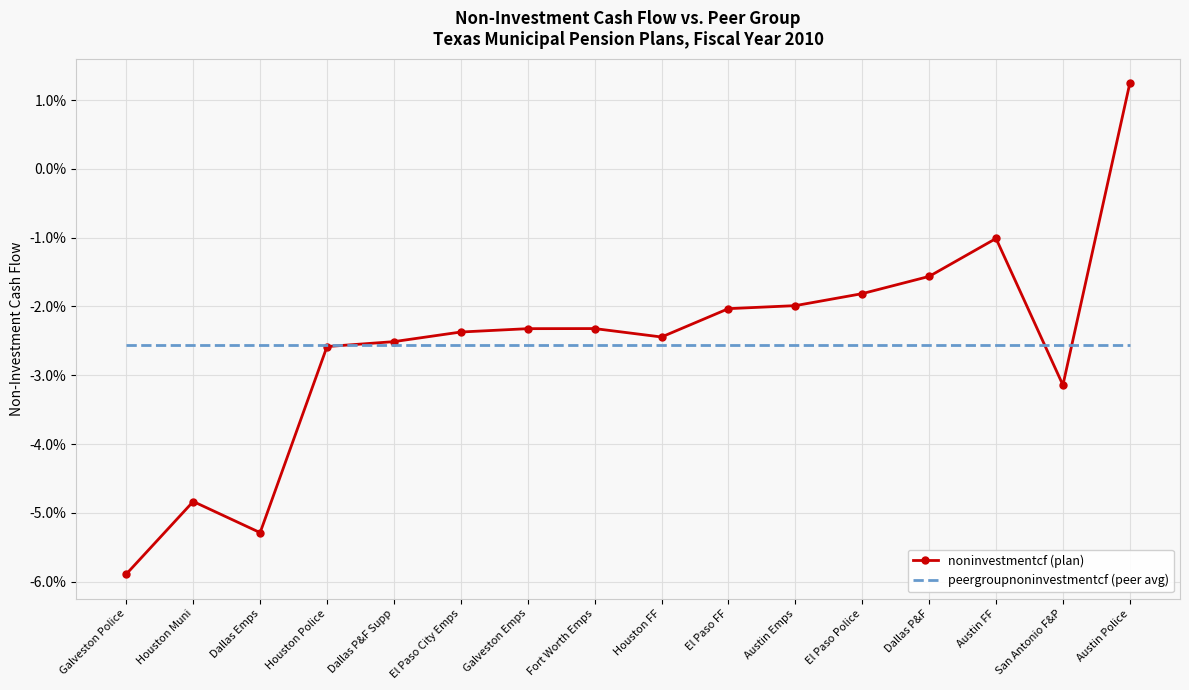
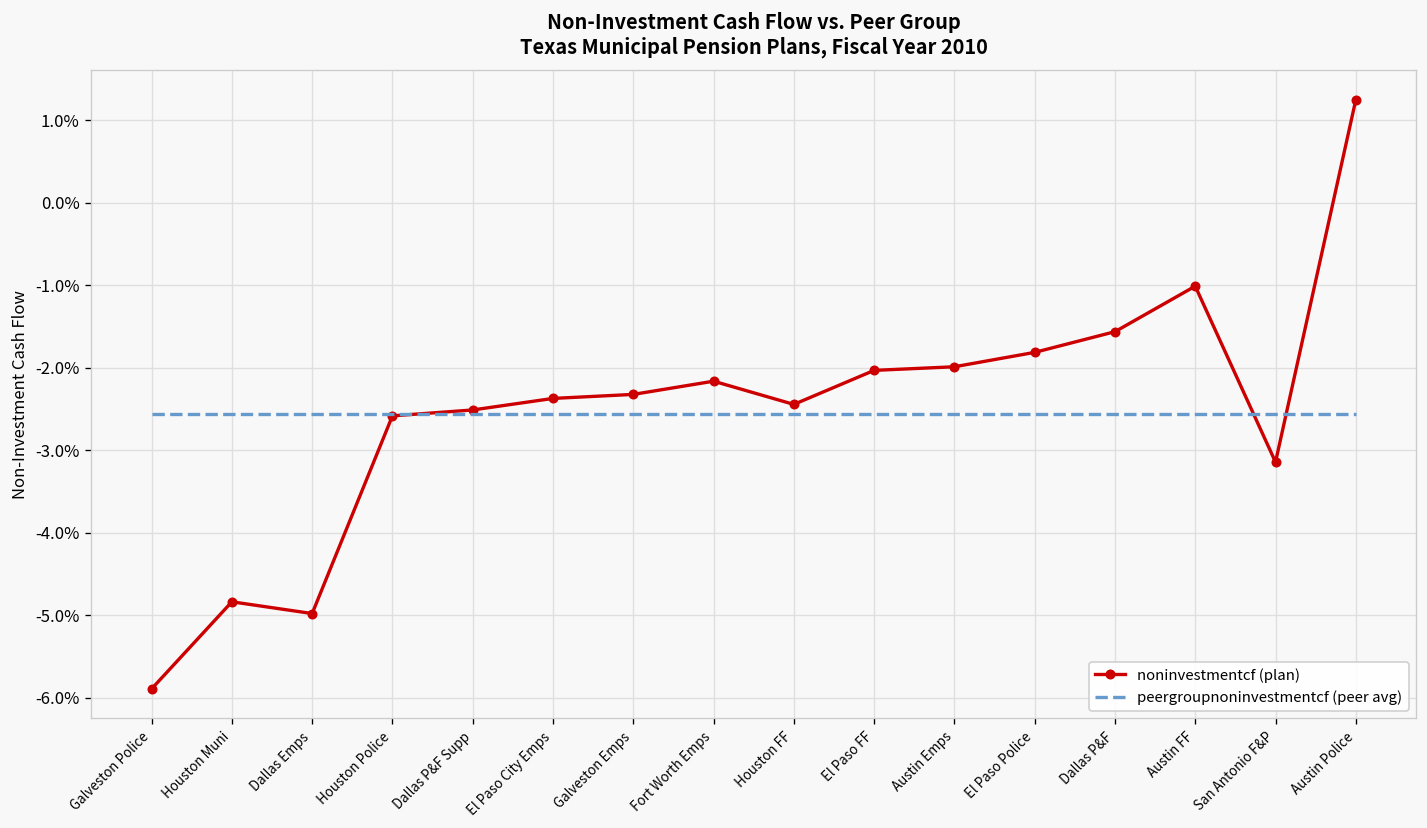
  {
    "noninvestmentcf (plan)": {
      "Galveston Police": "-5.9%",
      "Houston Muni": "-4.8%",
-     "Dallas Emps": "-5.3%",
+     "Dallas Emps": "-5.0%",
      "Dallas P&F Supp": "-2.5%",
      "El Paso City Emps": "-2.4%",
      "Galveston Emps": "-2.3%",
-     "Fort Worth Emps": "-2.3%",
+     "Fort Worth Emps": "-2.2%",
      "Houston FF": "-2.4%",
      "El Paso FF": "-2.0%",
      "Austin Emps": "-2.0%",
      "El Paso Police": "-1.8%",
      "Dallas P&F": "-1.6%",
      "Austin FF": "-1.0%",
      "San Antonio F&P": "-3.1%",
      "Austin Police": "1.2%"
    },
    "peergroupnoninvestmentcf (peer avg)": {
      "Galveston Police": "-2.6%",
      "Houston Muni": "-2.6%",
      "Dallas Emps": "-2.6%",
      "Dallas P&F Supp": "-2.6%",
      "El Paso City Emps": "-2.6%",
      "Galveston Emps": "-2.6%",
      "Fort Worth Emps": "-2.6%",
      "Houston FF": "-2.6%",
      "El Paso FF": "-2.6%",
      "Austin Emps": "-2.6%",
      "El Paso Police": "-2.6%",
      "Dallas P&F": "-2.6%",
      "Austin FF": "-2.6%",
      "San Antonio F&P": "-2.6%",
      "Austin Police": "-2.6%"
    }
  }
